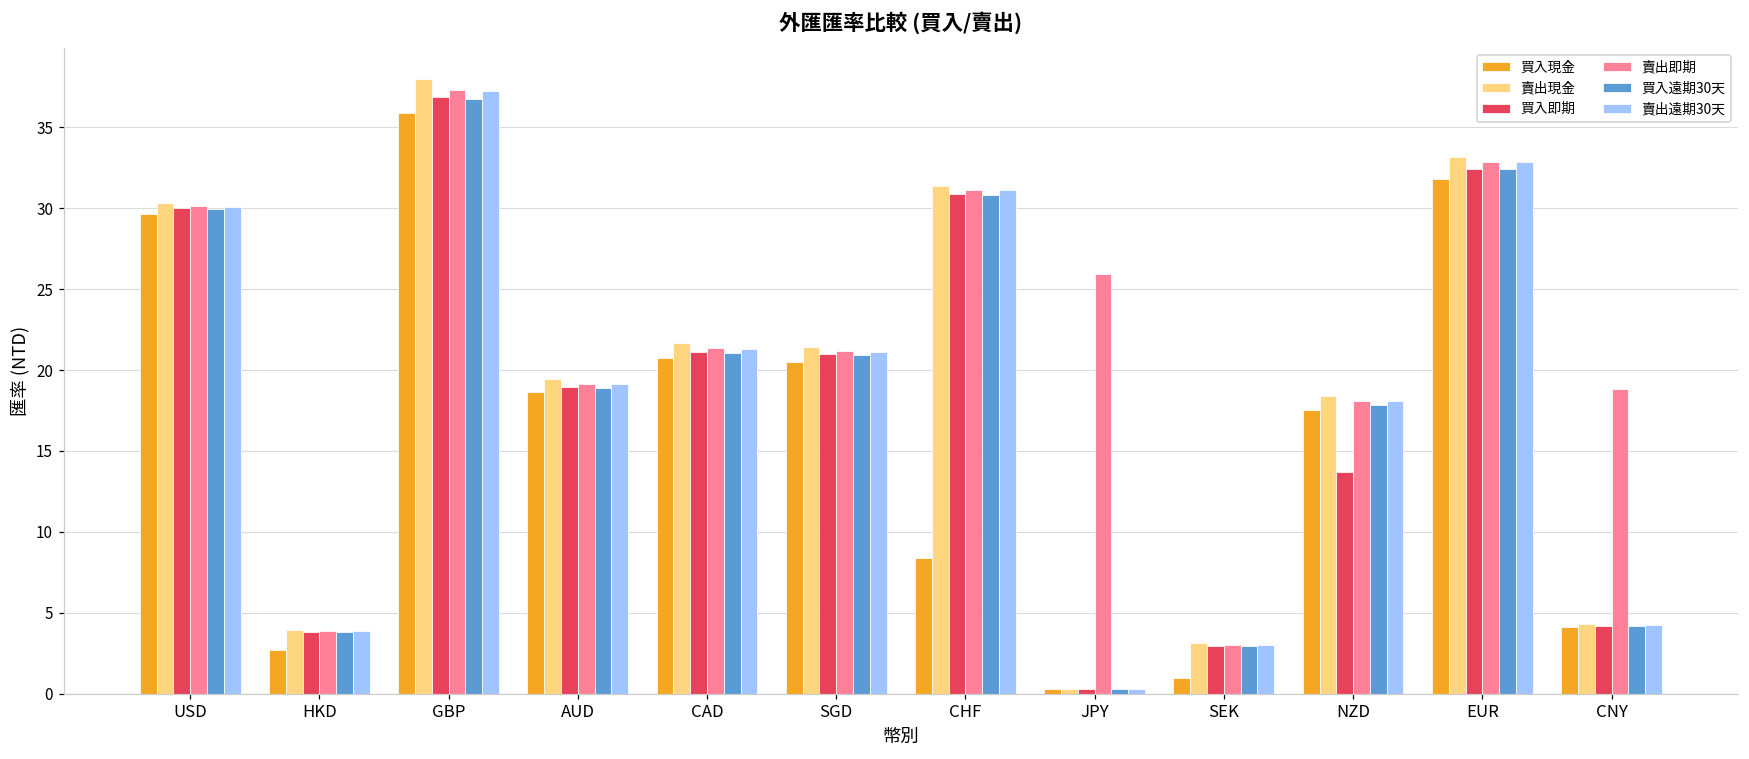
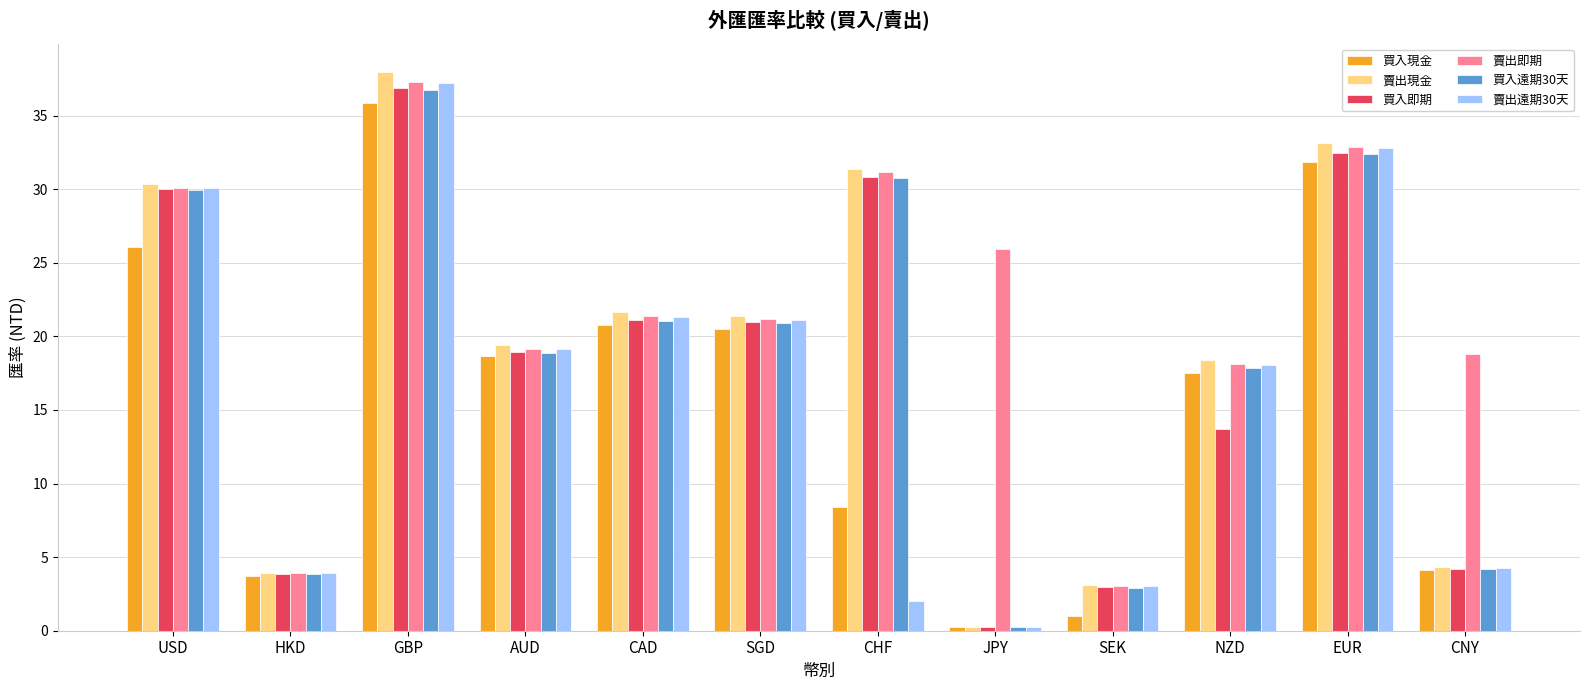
  {
    "買入現金": {
-     "USD": 29.7,
-     "HKD": 2.7,
+     "USD": 26.1,
+     "HKD": 3.7,
      "GBP": 35.9,
      "AUD": 18.7,
      "CAD": 20.8,
      "SGD": 20.5,
      "CHF": 8.4,
      "JPY": 0.3,
      "SEK": 1.0,
      "NZD": 17.5,
      "EUR": 31.8,
      "CNY": 4.1
    },
    "賣出現金": {
      "USD": 30.3,
      "HKD": 3.9,
      "GBP": 38.0,
      "AUD": 19.4,
      "CAD": 21.7,
      "SGD": 21.4,
      "CHF": 31.4,
      "JPY": 0.3,
      "SEK": 3.1,
      "NZD": 18.4,
      "EUR": 33.2,
      "CNY": 4.3
    },
    "買入即期": {
      "USD": 30.0,
      "HKD": 3.8,
      "GBP": 36.9,
      "AUD": 18.9,
      "CAD": 21.1,
      "SGD": 21.0,
      "CHF": 30.9,
      "JPY": 0.3,
      "SEK": 2.9,
      "NZD": 13.7,
      "EUR": 32.4,
      "CNY": 4.2
    },
    "賣出即期": {
      "USD": 30.1,
      "HKD": 3.9,
      "GBP": 37.3,
      "AUD": 19.2,
      "CAD": 21.4,
      "SGD": 21.2,
      "CHF": 31.1,
      "JPY": 26.0,
      "SEK": 3.0,
      "NZD": 18.1,
      "EUR": 32.8,
      "CNY": 18.8
    },
    "買入遠期30天": {
      "USD": 30.0,
      "HKD": 3.8,
      "GBP": 36.8,
      "AUD": 18.9,
      "CAD": 21.1,
      "SGD": 20.9,
      "CHF": 30.8,
      "JPY": 0.3,
      "SEK": 2.9,
      "NZD": 17.8,
      "EUR": 32.4,
      "CNY": 4.2
    },
    "賣出遠期30天": {
      "USD": 30.1,
      "HKD": 3.9,
      "GBP": 37.2,
      "AUD": 19.1,
      "CAD": 21.3,
      "SGD": 21.1,
-     "CHF": 31.1,
+     "CHF": 2.0,
      "JPY": 0.3,
      "SEK": 3.0,
      "NZD": 18.1,
      "EUR": 32.8,
      "CNY": 4.3
    }
  }
